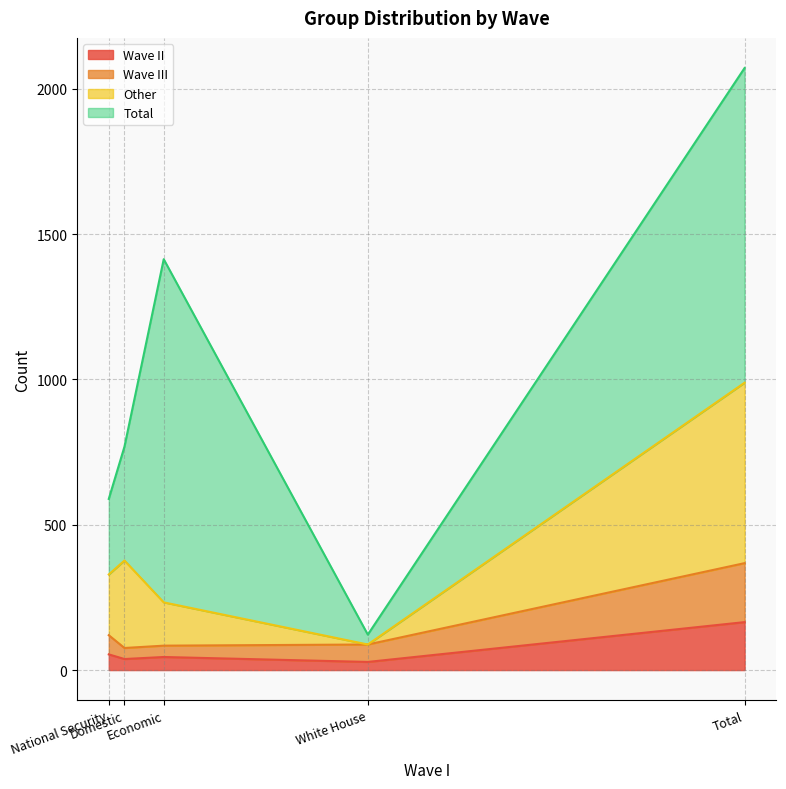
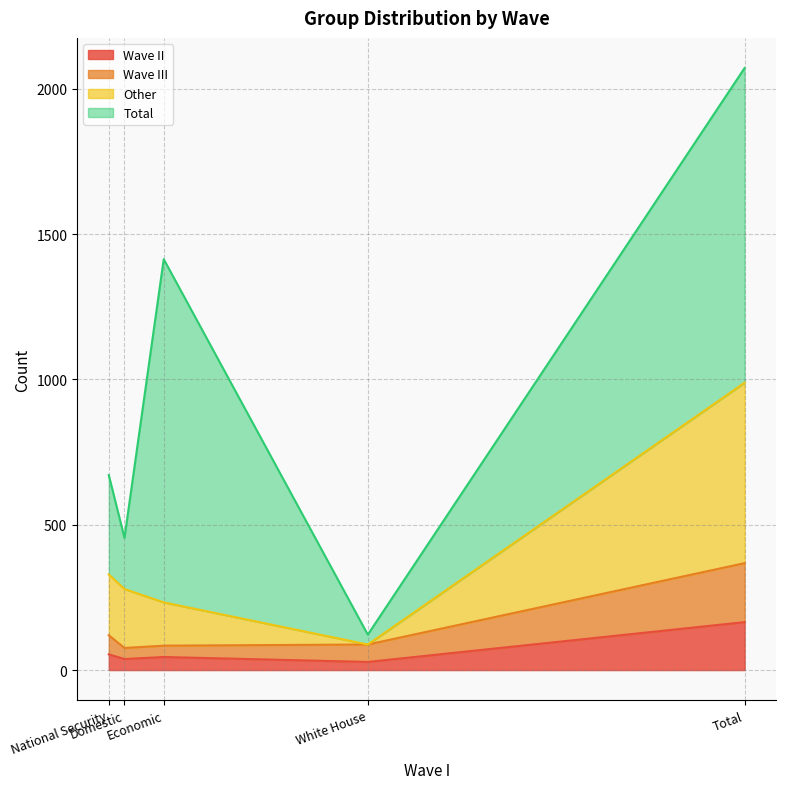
  {
    "Other": {
      "National Security": 210,
-     "Domestic": 300,
+     "Domestic": 200,
      "Economic": 150,
      "Total": 620
    },
    "Total": {
-     "National Security": 260,
-     "Domestic": 390,
+     "National Security": 340,
+     "Domestic": 180,
      "Economic": 1180,
      "White House": 30,
      "Total": 1080
    }
  }
